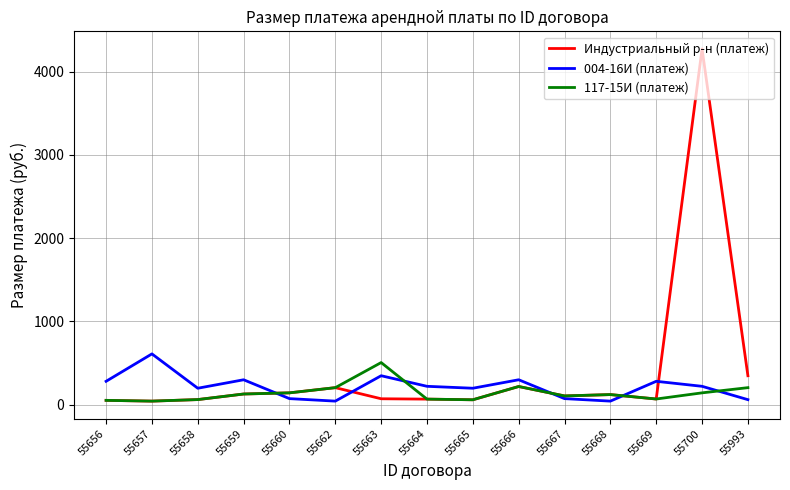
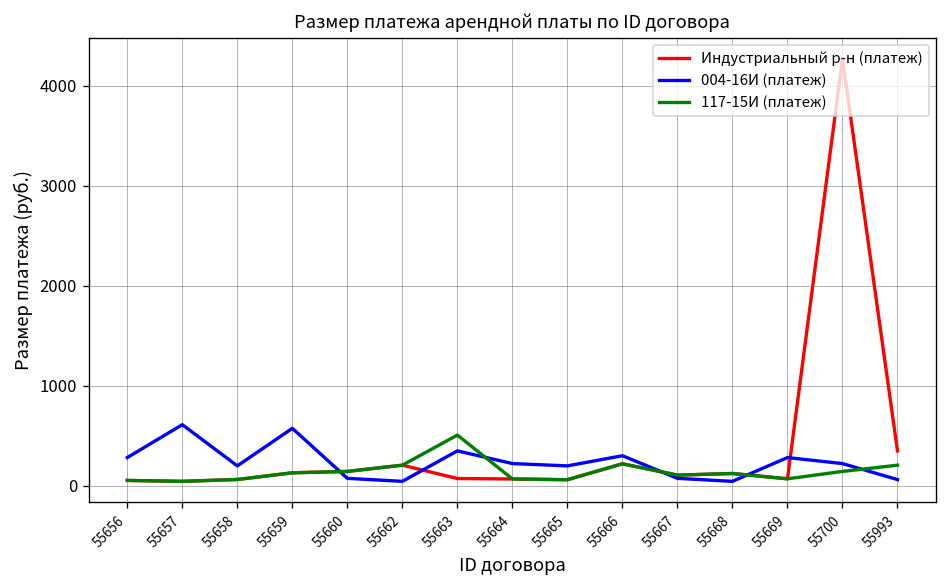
  {
    "Индустриальный р-н (платеж)": {
      "55663": 100,
      "55993": 300
    },
    "004-16И (платеж)": {
      "55656": 300,
      "55657": 600,
      "55658": 200,
-     "55659": 300,
+     "55659": 600,
      "55660": 100,
      "55662": 0,
      "55663": 300,
      "55664": 200,
      "55665": 200,
      "55666": 300,
      "55667": 100,
      "55668": 0,
      "55669": 300,
      "55700": 200,
      "55993": 100
    },
    "117-15И (платеж)": {
      "55663": 500,
      "55700": 100,
      "55993": 200
    }
  }
